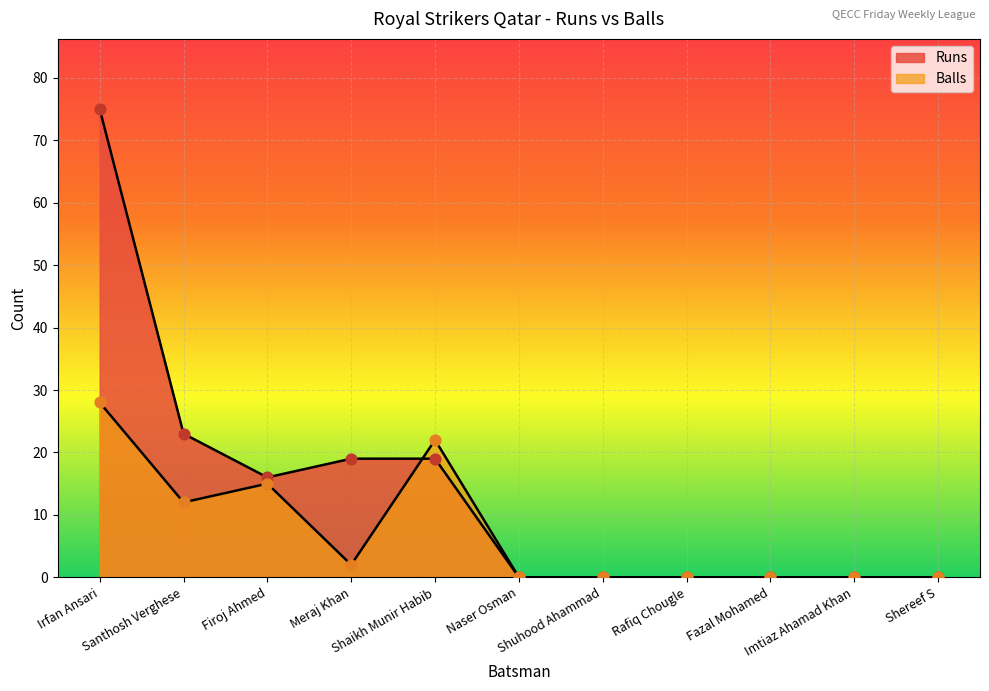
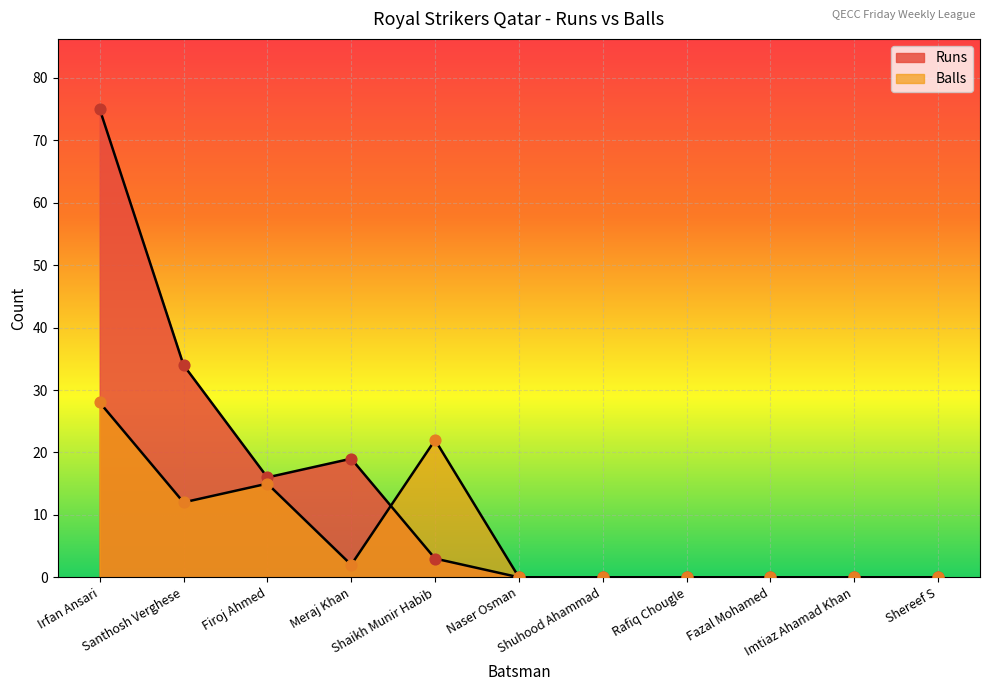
  {
    "Runs": {
      "Irfan Ansari": 75,
-     "Santhosh Verghese": 23,
+     "Santhosh Verghese": 34,
      "Firoj Ahmed": 16,
      "Meraj Khan": 19,
-     "Shaikh Munir Habib": 19
+     "Shaikh Munir Habib": 3
    },
    "Balls": {
      "Irfan Ansari": 28,
      "Santhosh Verghese": 12,
      "Firoj Ahmed": 15,
      "Meraj Khan": 2,
      "Shaikh Munir Habib": 22
    }
  }
